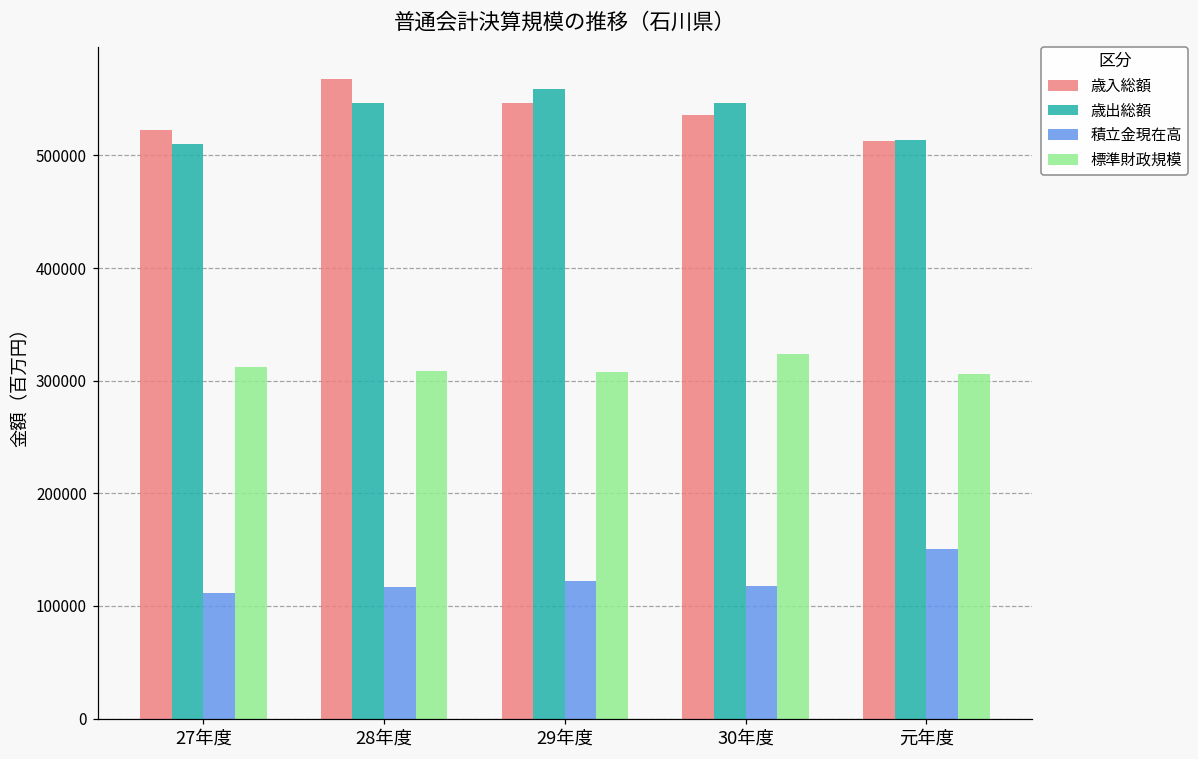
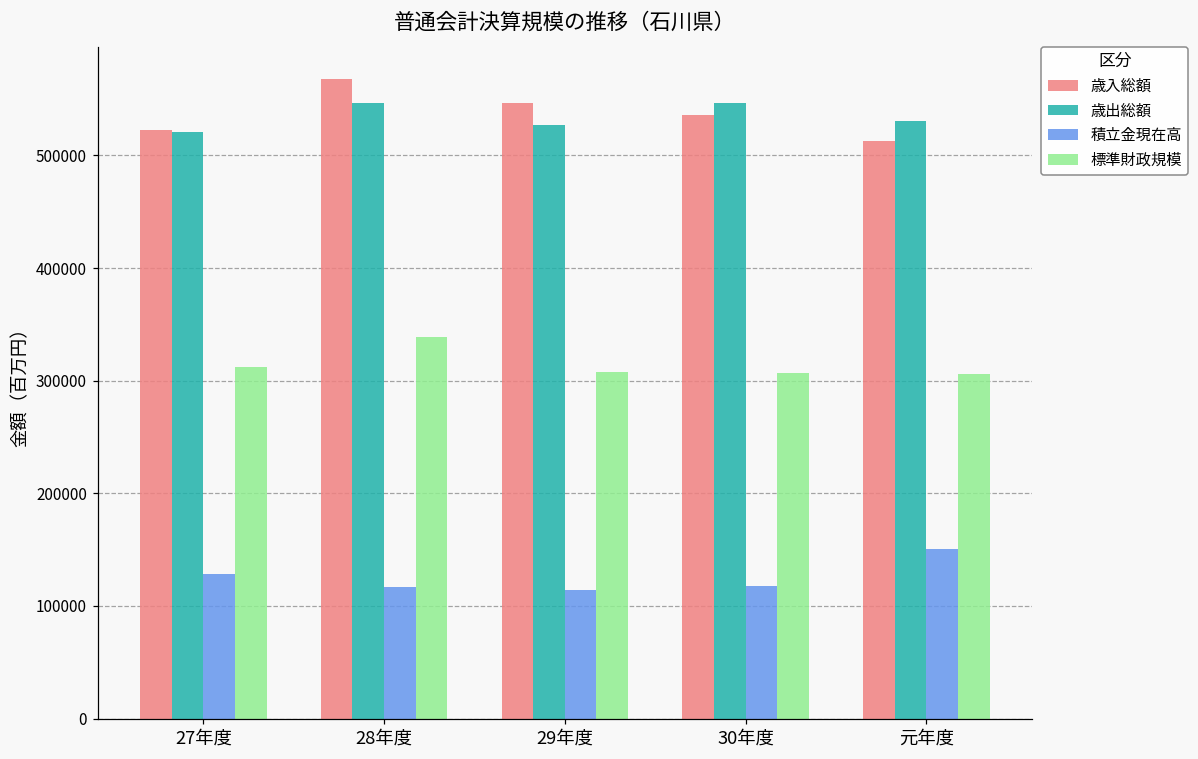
  {
    "歳入総額": {
      "27年度": 523000,
      "28年度": 568000,
      "29年度": 547000,
      "30年度": 536000,
      "元年度": 512000
    },
    "歳出総額": {
-     "27年度": 510000,
+     "27年度": 521000,
      "28年度": 547000,
-     "29年度": 559000,
+     "29年度": 527000,
      "30年度": 547000,
-     "元年度": 514000
+     "元年度": 531000
    },
    "積立金現在高": {
-     "27年度": 111000,
+     "27年度": 129000,
      "28年度": 117000,
-     "29年度": 122000,
+     "29年度": 114000,
      "30年度": 118000,
      "元年度": 150000
    },
    "標準財政規模": {
      "27年度": 313000,
-     "28年度": 309000,
+     "28年度": 339000,
      "29年度": 308000,
-     "30年度": 324000,
+     "30年度": 307000,
      "元年度": 306000
    }
  }
